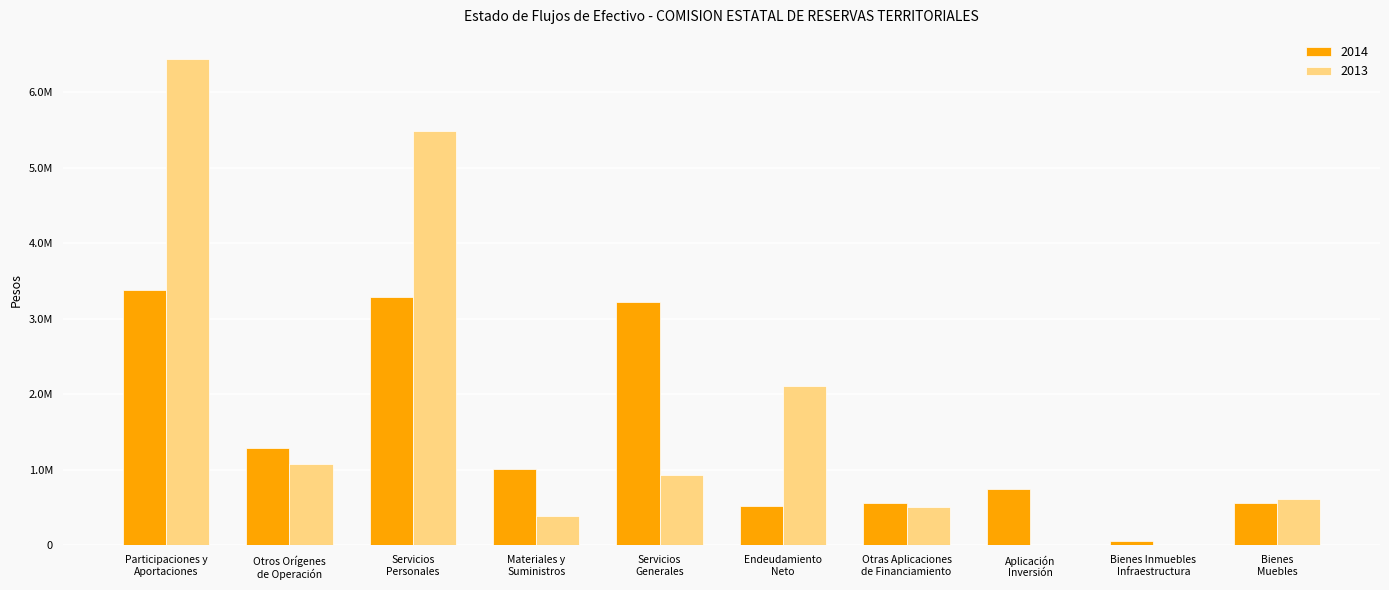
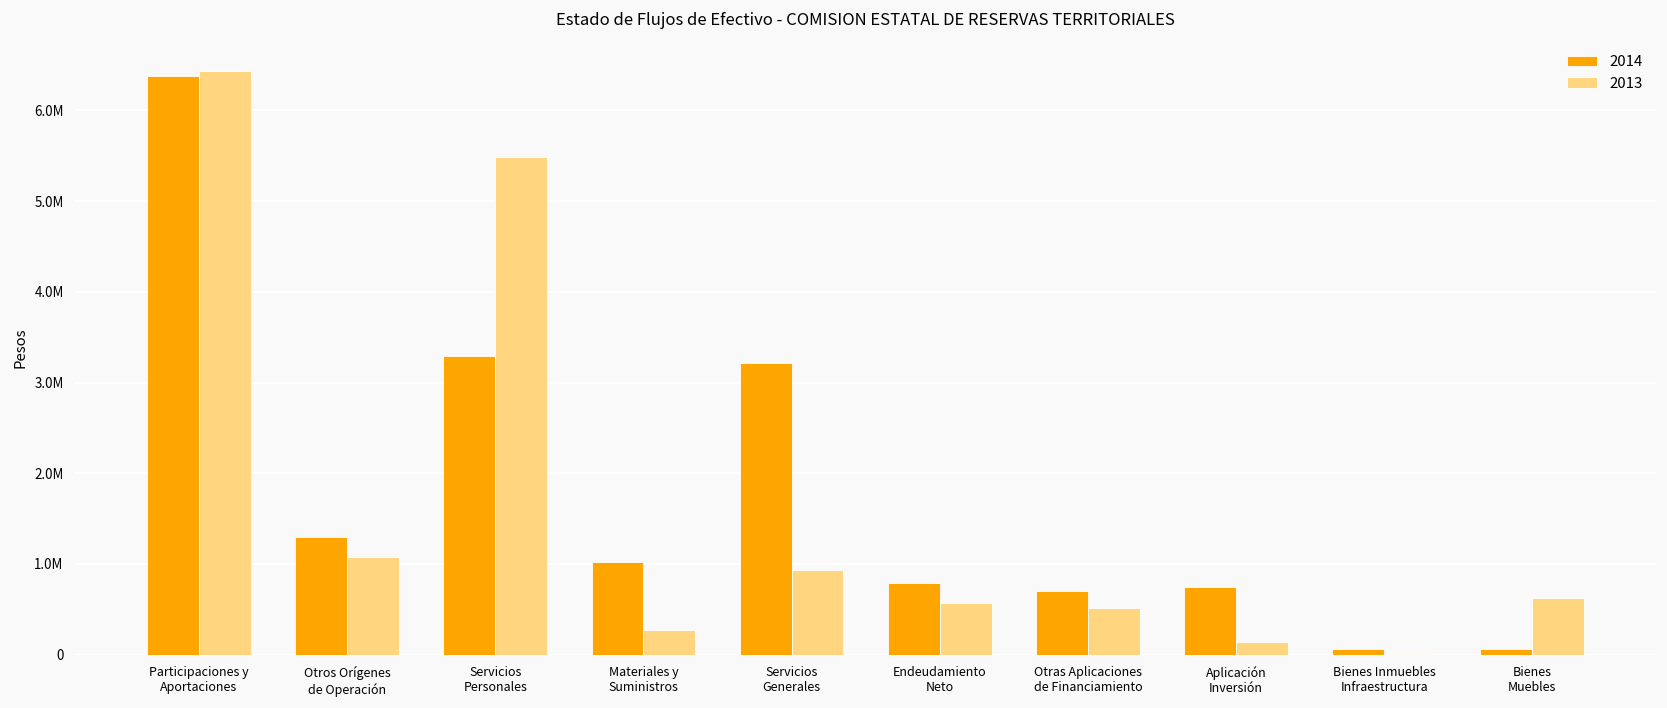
  {
    "2014": {
-     "Participaciones y Aportaciones": 3400000,
+     "Participaciones y Aportaciones": 6400000,
      "Otros Orígenes de Operación": 1300000,
      "Servicios Personales": 3300000,
      "Materiales y Suministros": 1000000,
      "Servicios Generales": 3200000,
-     "Endeudamiento Neto": 500000,
-     "Otras Aplicaciones de Financiamiento": 600000,
+     "Endeudamiento Neto": 800000,
+     "Otras Aplicaciones de Financiamiento": 700000,
      "Aplicación Inversión": 700000,
      "Bienes Inmuebles Infraestructura": 100000,
-     "Bienes Muebles": 600000
+     "Bienes Muebles": 100000
    },
    "2013": {
      "Participaciones y Aportaciones": 6400000,
      "Otros Orígenes de Operación": 1100000,
      "Servicios Personales": 5500000,
-     "Materiales y Suministros": 400000,
+     "Materiales y Suministros": 300000,
      "Servicios Generales": 900000,
-     "Endeudamiento Neto": 2100000,
+     "Endeudamiento Neto": 600000,
      "Otras Aplicaciones de Financiamiento": 500000,
-     "Aplicación Inversión": 0,
+     "Aplicación Inversión": 100000,
      "Bienes Muebles": 600000
    }
  }
